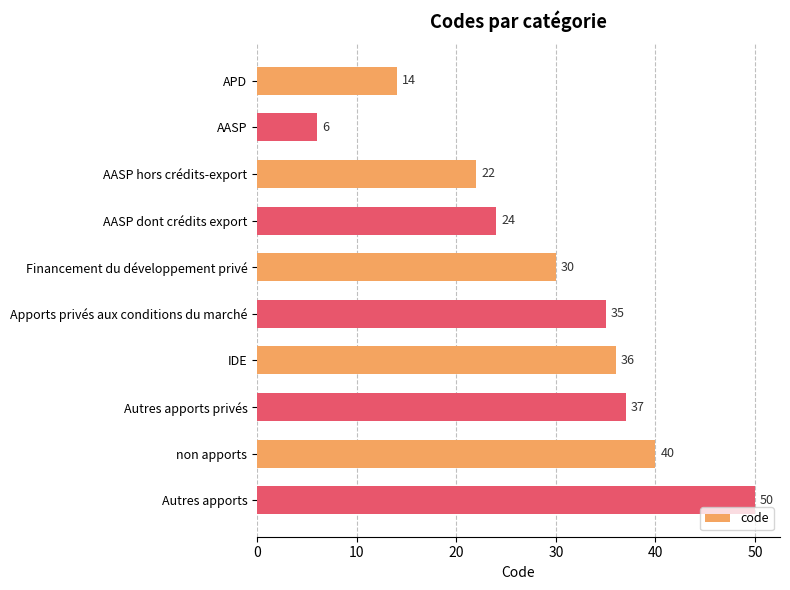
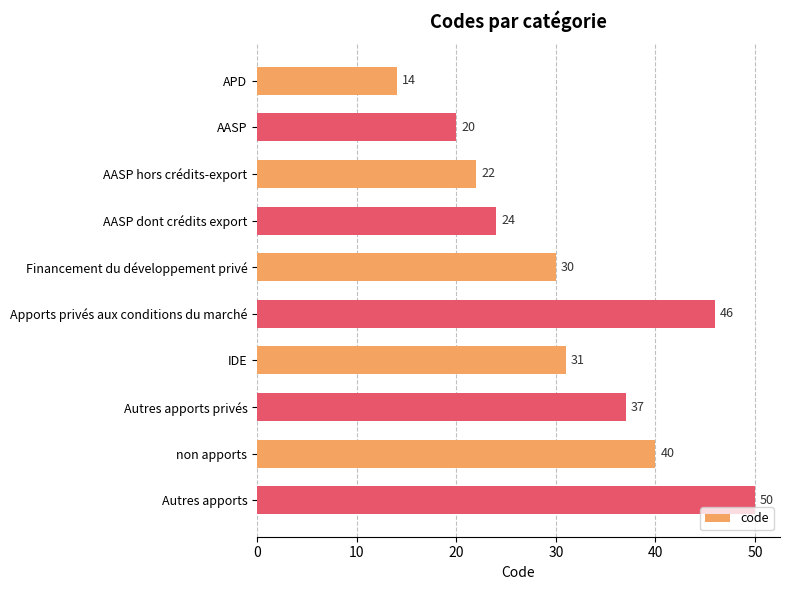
  {
    "APD": 14,
-   "AASP": 6,
+   "AASP": 20,
    "AASP hors crédits-export": 22,
    "AASP dont crédits export": 24,
    "Financement du développement privé": 30,
-   "Apports privés aux conditions du marché": 35,
-   "IDE": 36,
+   "Apports privés aux conditions du marché": 46,
+   "IDE": 31,
    "Autres apports privés": 37,
    "non apports": 40,
    "Autres apports": 50
  }
